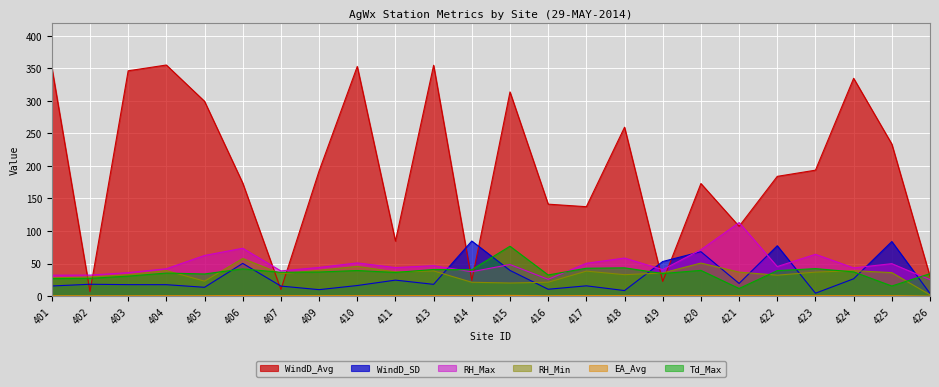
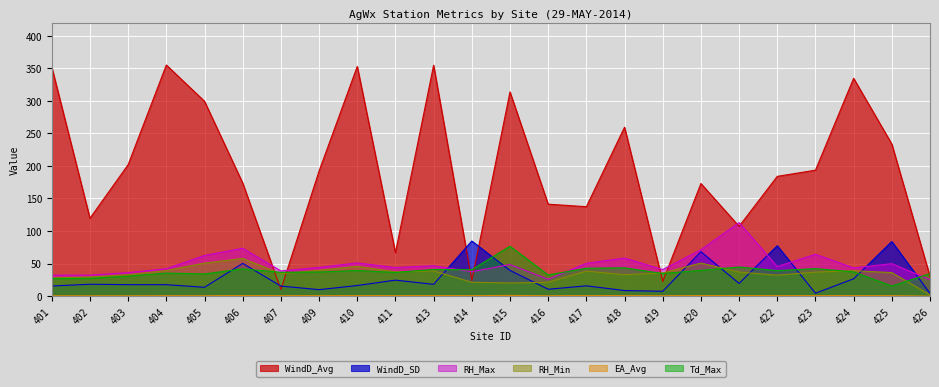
  {
    "WindD_Avg": {
      "401": 350,
-     "402": 10,
-     "403": 350,
+     "402": 120,
+     "403": 200,
      "404": 350,
      "405": 300,
      "406": 170,
      "407": 10,
      "409": 190,
      "410": 350,
-     "411": 80,
+     "411": 70,
      "413": 350,
      "415": 310,
      "416": 140,
      "417": 140,
      "418": 260,
      "419": 20,
      "420": 170,
      "421": 110,
      "422": 180,
      "423": 190,
      "424": 330,
      "425": 230,
      "426": 30
    },
    "WindD_SD": {
      "401": 20,
      "402": 20,
      "403": 20,
      "404": 20,
      "405": 10,
      "406": 50,
      "407": 20,
      "409": 10,
      "410": 20,
      "411": 20,
      "413": 20,
      "414": 80,
      "415": 40,
      "416": 10,
      "417": 20,
      "418": 10,
-     "419": 50,
+     "419": 10,
      "421": 20,
      "422": 80,
      "424": 30,
      "425": 80
    },
    "RH_Max": {
      "401": 30,
      "405": 60,
      "406": 70,
      "409": 40,
      "410": 50,
      "411": 40,
      "413": 50,
      "415": 50,
      "416": 30,
      "417": 50,
      "418": 60,
      "419": 40,
      "421": 110,
      "422": 50,
      "423": 60,
      "424": 40,
      "425": 50,
      "426": 30
    },
    "RH_Min": {
-     "405": 20,
+     "405": 50,
      "406": 60,
      "410": 50,
      "415": 20,
      "416": 20,
      "417": 40,
      "418": 30,
      "420": 50,
      "421": 40,
      "422": 30,
      "423": 40,
      "425": 40
    },
    "EA_Avg": {
      "401": 0,
      "402": 0,
      "403": 0,
      "404": 0,
      "405": 0,
      "406": 0,
      "407": 0,
      "409": 0,
      "410": 0,
      "411": 0,
      "413": 0,
      "414": 0,
      "415": 0,
      "416": 0,
      "417": 0,
      "418": 0,
      "419": 0,
      "420": 0,
      "421": 0,
      "422": 0,
      "424": 0,
      "425": 0
    },
    "Td_Max": {
      "405": 30,
      "406": 40,
      "410": 40,
      "415": 80,
      "416": 30,
      "417": 40,
      "418": 40,
      "420": 40,
-     "421": 10,
+     "421": 40,
      "422": 40,
      "423": 40,
      "425": 20,
      "426": 30
    }
  }
